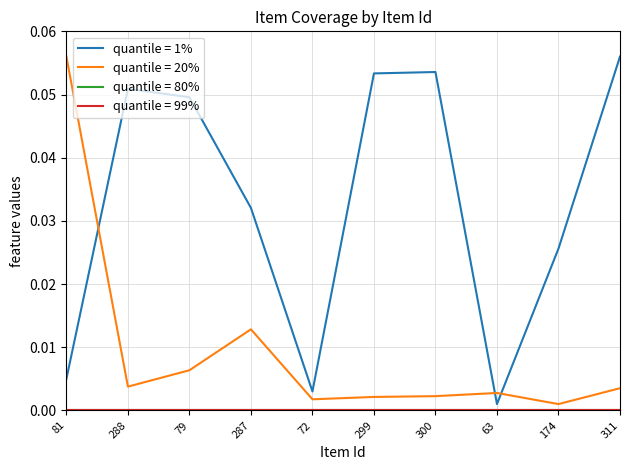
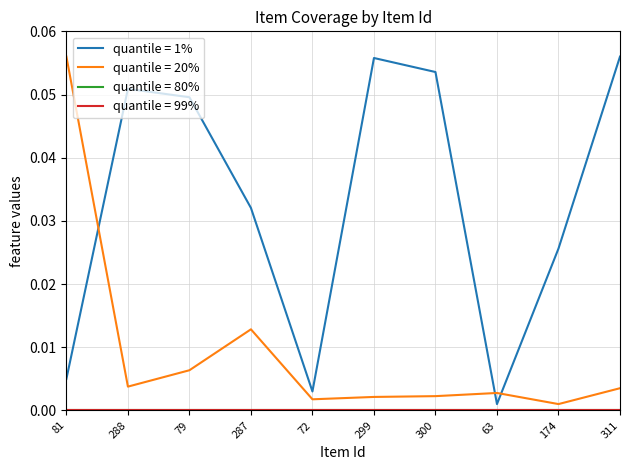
  {
    "quantile = 1%": {
      "81": 0.005,
      "287": 0.032,
      "72": 0.003,
-     "299": 0.053,
+     "299": 0.056,
      "300": 0.054,
      "63": 0.001,
      "174": 0.026,
      "311": 0.056
    },
    "quantile = 20%": {
      "81": 0.056,
      "288": 0.004,
      "79": 0.006,
      "287": 0.013,
      "72": 0.002,
      "299": 0.002,
      "300": 0.002,
      "63": 0.003,
      "174": 0.001,
      "311": 0.004
    },
    "quantile = 99%": {
      "81": 0.000,
      "288": 0.000,
      "79": 0.000,
      "287": 0.000,
      "72": 0.000,
      "299": 0.000,
      "300": 0.000,
      "63": 0.000,
      "174": 0.000,
      "311": 0.000
    }
  }
